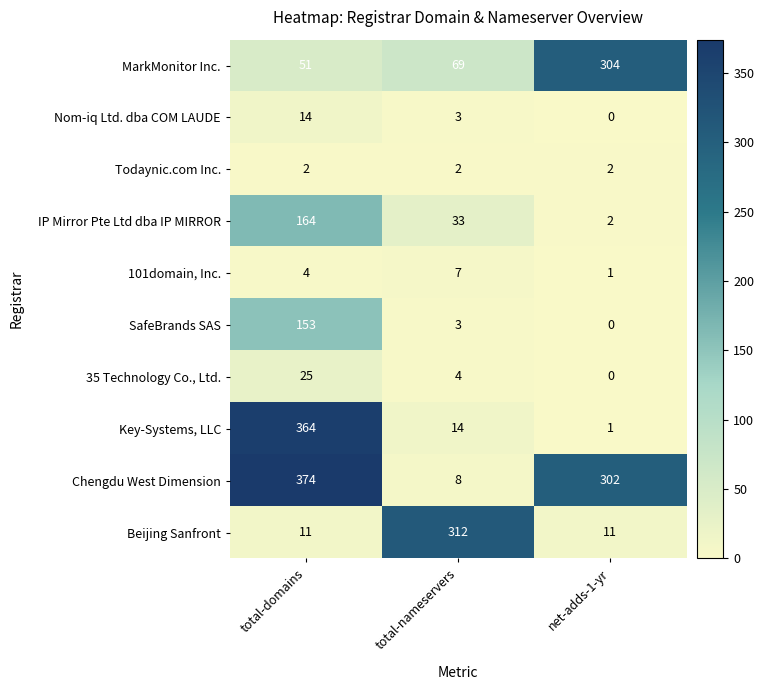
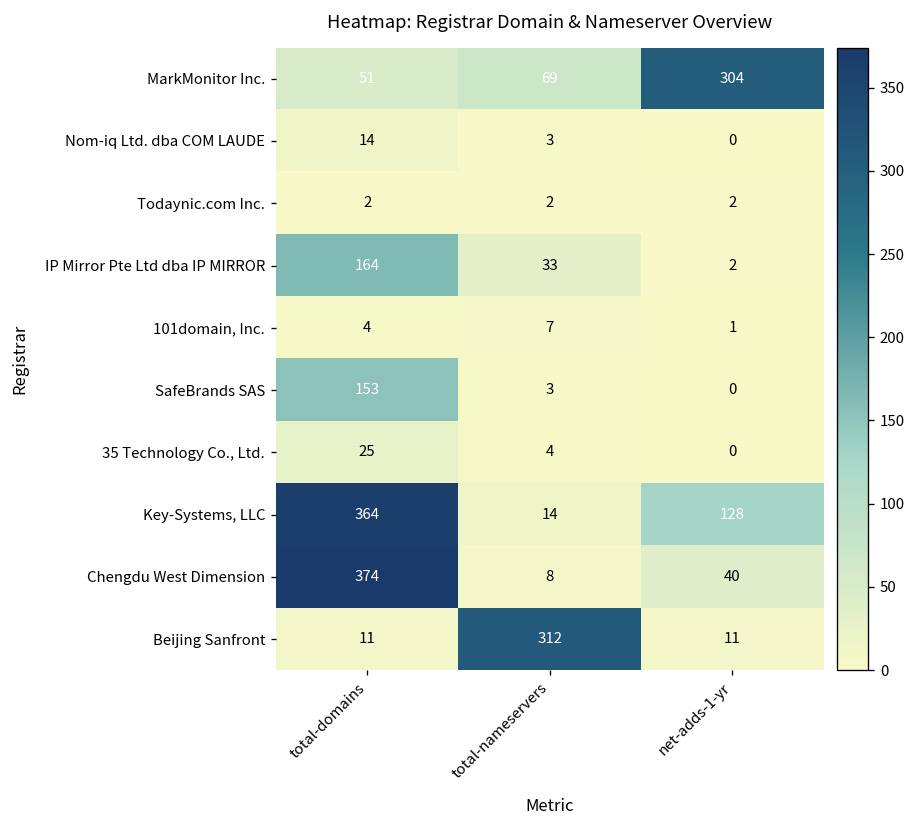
  {
    "MarkMonitor Inc.": {
      "total-domains": 51,
      "total-nameservers": 69,
      "net-adds-1-yr": 304
    },
    "Nom-iq Ltd. dba COM LAUDE": {
      "total-domains": 14,
      "total-nameservers": 3,
      "net-adds-1-yr": 0
    },
    "Todaynic.com Inc.": {
      "total-domains": 2,
      "total-nameservers": 2,
      "net-adds-1-yr": 2
    },
    "IP Mirror Pte Ltd dba IP MIRROR": {
      "total-domains": 164,
      "total-nameservers": 33,
      "net-adds-1-yr": 2
    },
    "101domain, Inc.": {
      "total-domains": 4,
      "total-nameservers": 7,
      "net-adds-1-yr": 1
    },
    "SafeBrands SAS": {
      "total-domains": 153,
      "total-nameservers": 3,
      "net-adds-1-yr": 0
    },
    "35 Technology Co., Ltd.": {
      "total-domains": 25,
      "total-nameservers": 4,
      "net-adds-1-yr": 0
    },
    "Key-Systems, LLC": {
      "total-domains": 364,
      "total-nameservers": 14,
-     "net-adds-1-yr": 1
+     "net-adds-1-yr": 128
    },
    "Chengdu West Dimension": {
      "total-domains": 374,
      "total-nameservers": 8,
-     "net-adds-1-yr": 302
+     "net-adds-1-yr": 40
    },
    "Beijing Sanfront": {
      "total-domains": 11,
      "total-nameservers": 312,
      "net-adds-1-yr": 11
    }
  }
